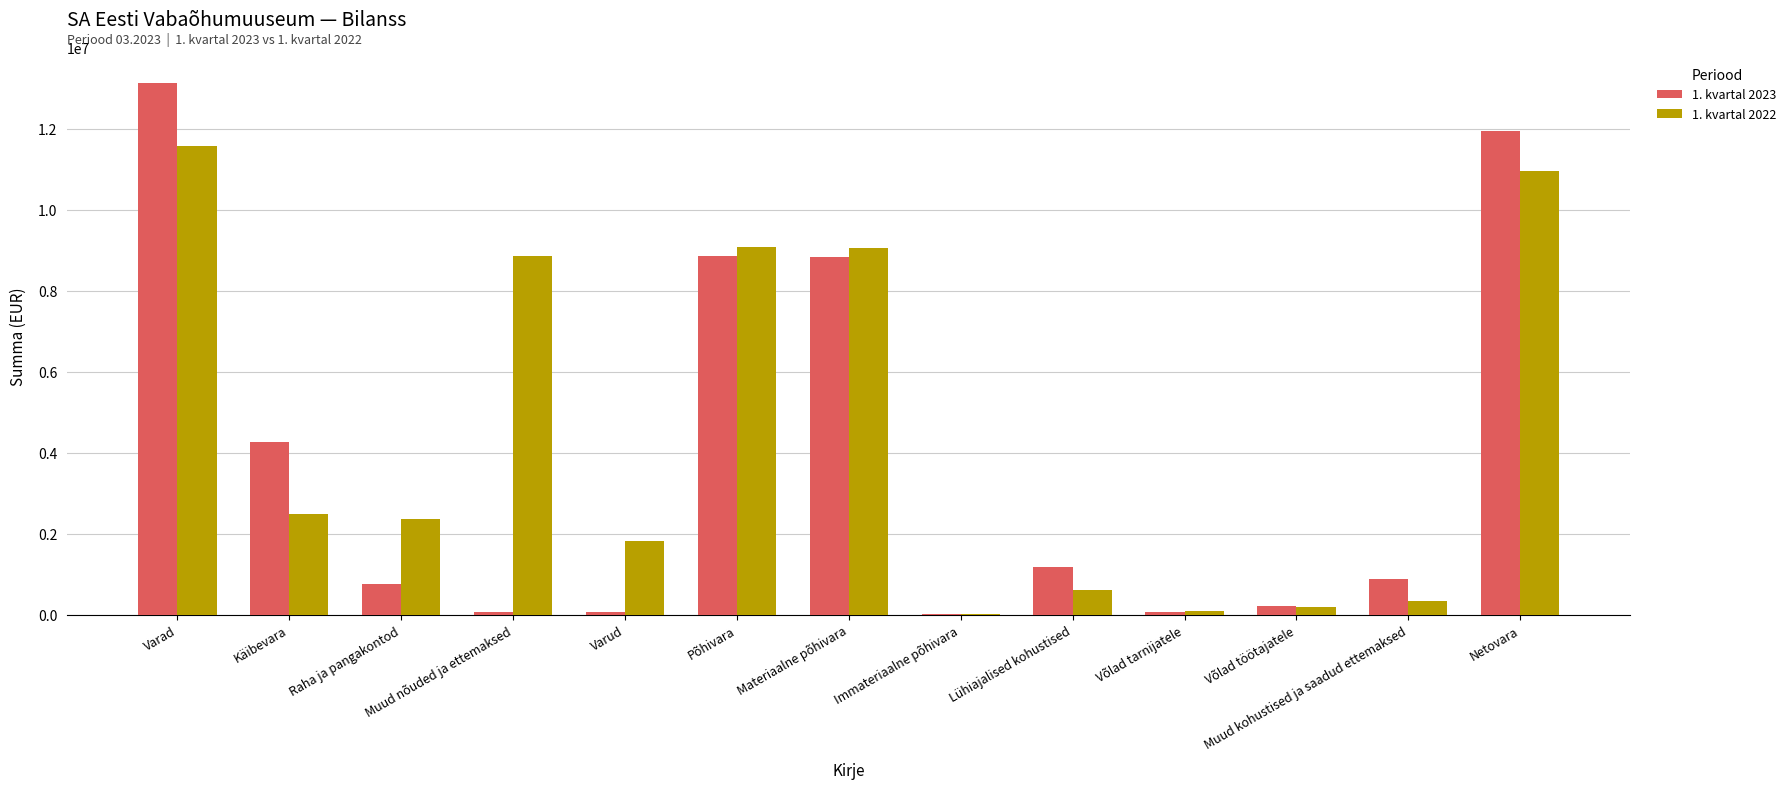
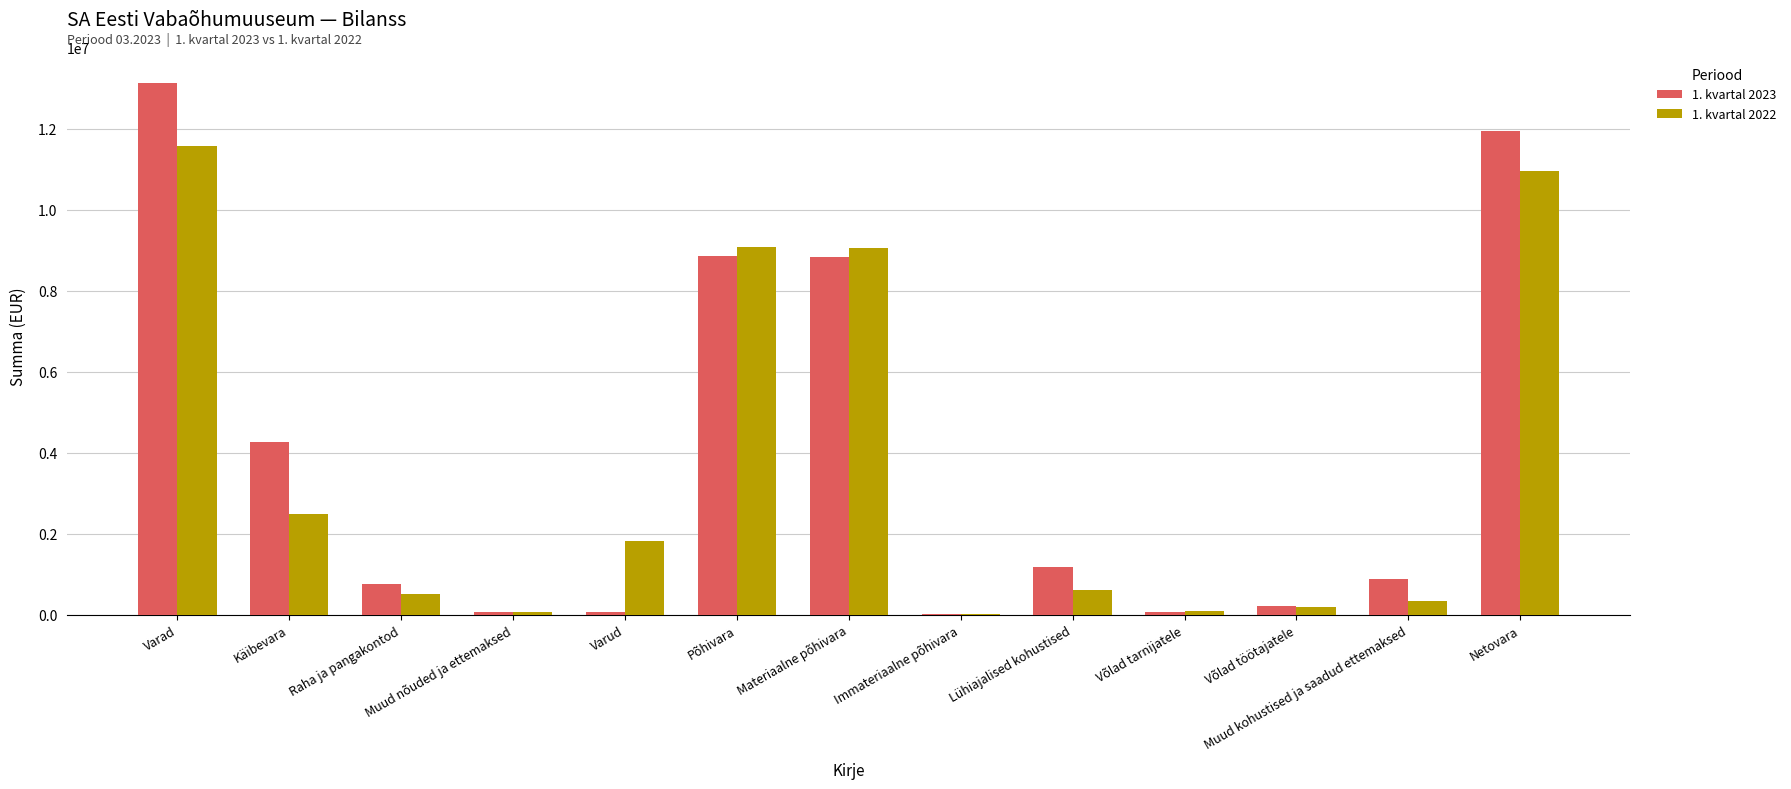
  {
    "1. kvartal 2023": {
      "Varad": 13100000,
      "Käibevara": 4300000,
      "Raha ja pangakontod": 800000,
      "Muud nõuded ja ettemaksed": 100000,
      "Varud": 100000,
      "Põhivara": 8900000,
      "Materiaalne põhivara": 8800000,
      "Lühiajalised kohustised": 1200000,
      "Võlad tarnijatele": 100000,
      "Võlad töötajatele": 200000,
      "Muud kohustised ja saadud ettemaksed": 900000,
      "Netovara": 11900000
    },
    "1. kvartal 2022": {
      "Varad": 11600000,
      "Käibevara": 2500000,
-     "Raha ja pangakontod": 2400000,
-     "Muud nõuded ja ettemaksed": 8900000,
+     "Raha ja pangakontod": 500000,
+     "Muud nõuded ja ettemaksed": 100000,
      "Varud": 1800000,
      "Põhivara": 9100000,
      "Materiaalne põhivara": 9100000,
      "Lühiajalised kohustised": 600000,
      "Võlad tarnijatele": 100000,
      "Võlad töötajatele": 200000,
      "Muud kohustised ja saadud ettemaksed": 300000,
      "Netovara": 11000000
    }
  }
